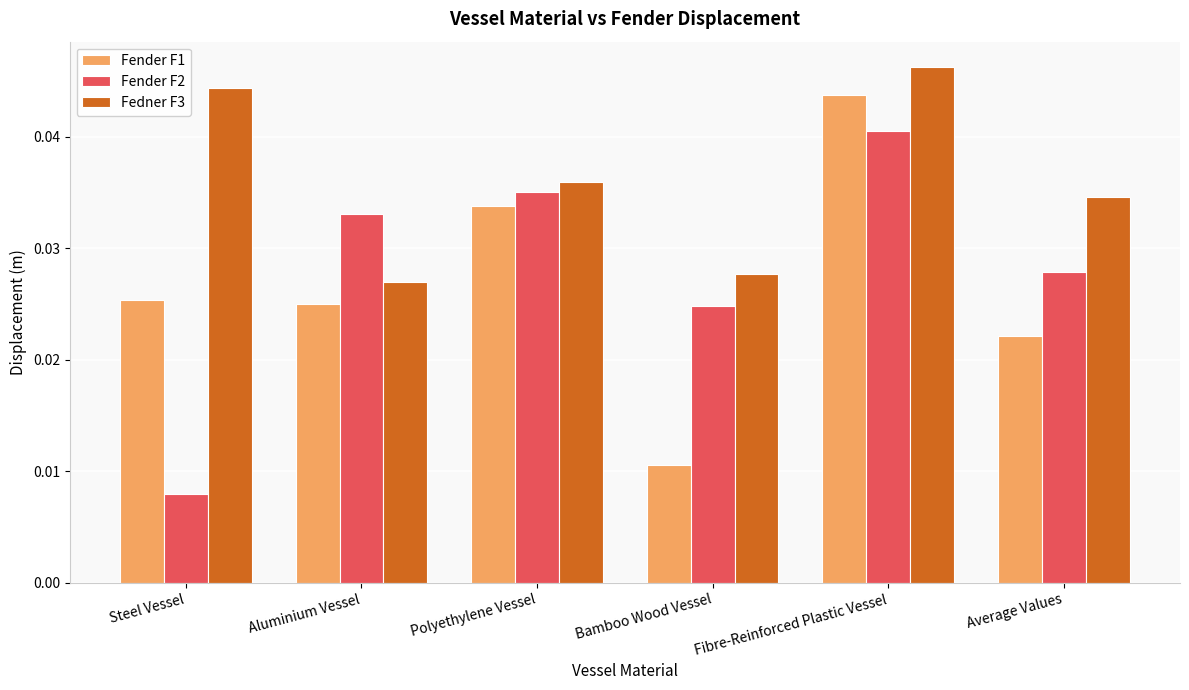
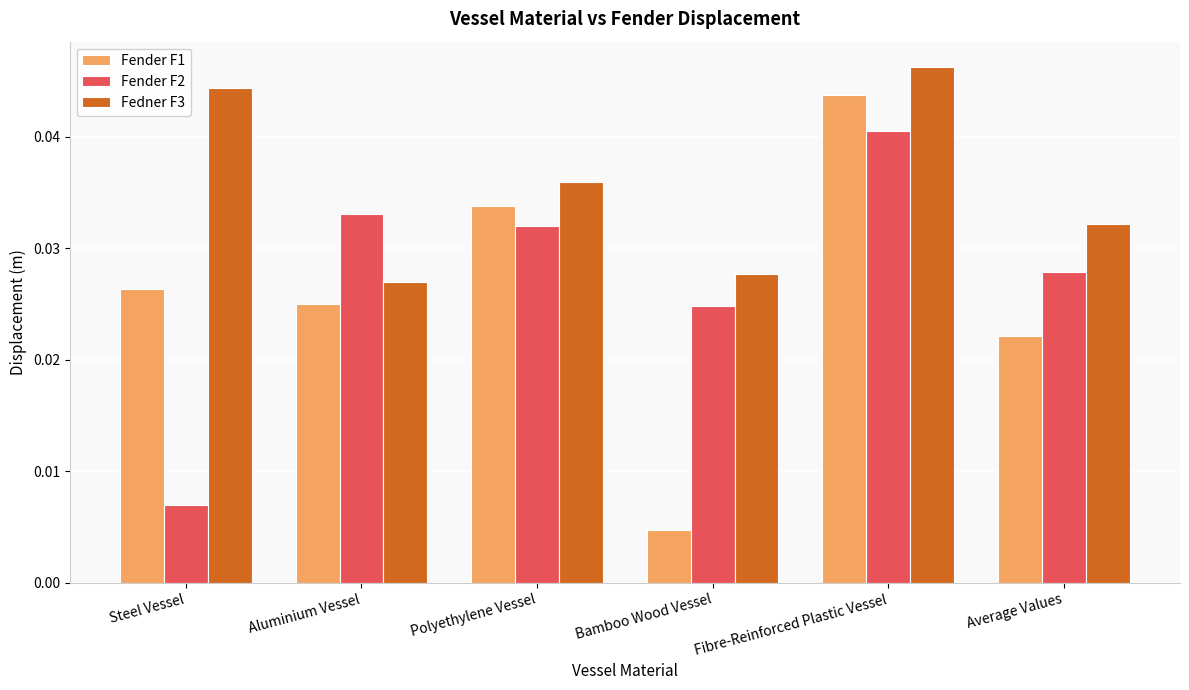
  {
    "Fender F1": {
-     "Steel Vessel": 0.0254,
+     "Steel Vessel": 0.0263,
      "Aluminium Vessel": 0.0250,
      "Polyethylene Vessel": 0.0338,
-     "Bamboo Wood Vessel": 0.0106,
+     "Bamboo Wood Vessel": 0.0047,
      "Fibre-Reinforced Plastic Vessel": 0.0437,
      "Average Values": 0.0221
    },
    "Fender F2": {
-     "Steel Vessel": 0.008,
+     "Steel Vessel": 0.007,
      "Aluminium Vessel": 0.033,
-     "Polyethylene Vessel": 0.035,
+     "Polyethylene Vessel": 0.032,
      "Bamboo Wood Vessel": 0.025,
      "Fibre-Reinforced Plastic Vessel": 0.0405,
      "Average Values": 0.028
    },
    "Fedner F3": {
      "Steel Vessel": 0.0444,
      "Aluminium Vessel": 0.0270,
      "Polyethylene Vessel": 0.0359,
      "Bamboo Wood Vessel": 0.0277,
      "Fibre-Reinforced Plastic Vessel": 0.0462,
-     "Average Values": 0.0346
+     "Average Values": 0.0322
    }
  }
